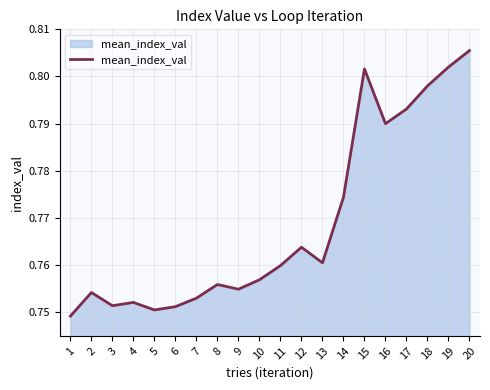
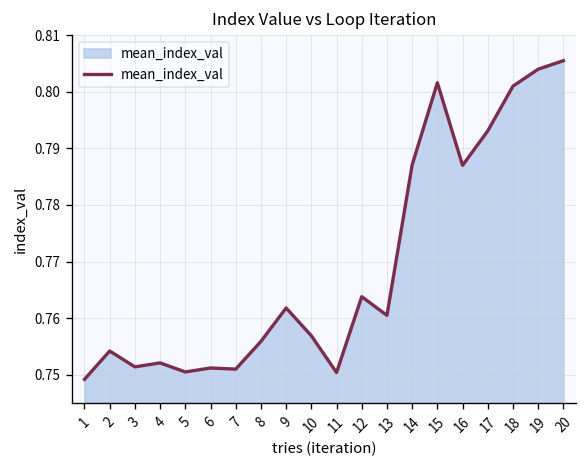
  {
    "1": 0.749,
    "2": 0.754,
    "3": 0.751,
    "4": 0.752,
    "5": 0.751,
    "6": 0.751,
-   "7": 0.753,
+   "7": 0.751,
    "8": 0.756,
-   "9": 0.755,
+   "9": 0.762,
    "10": 0.757,
-   "11": 0.760,
+   "11": 0.750,
    "12": 0.764,
    "13": 0.761,
-   "14": 0.774,
+   "14": 0.787,
    "15": 0.802,
-   "16": 0.790,
+   "16": 0.787,
    "17": 0.793,
-   "18": 0.798,
-   "19": 0.802,
+   "18": 0.801,
+   "19": 0.804,
    "20": 0.806
  }
